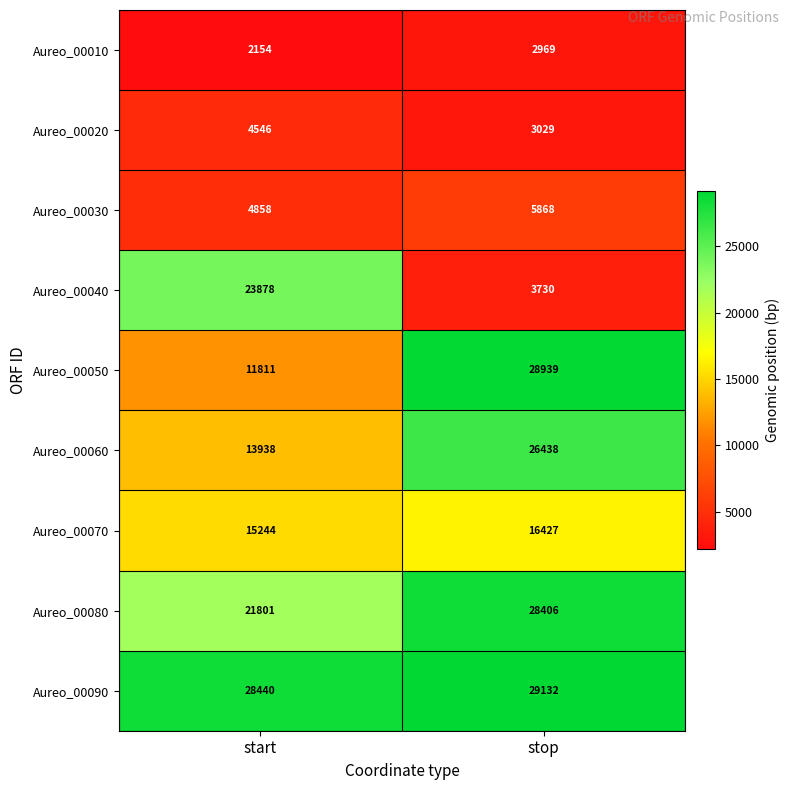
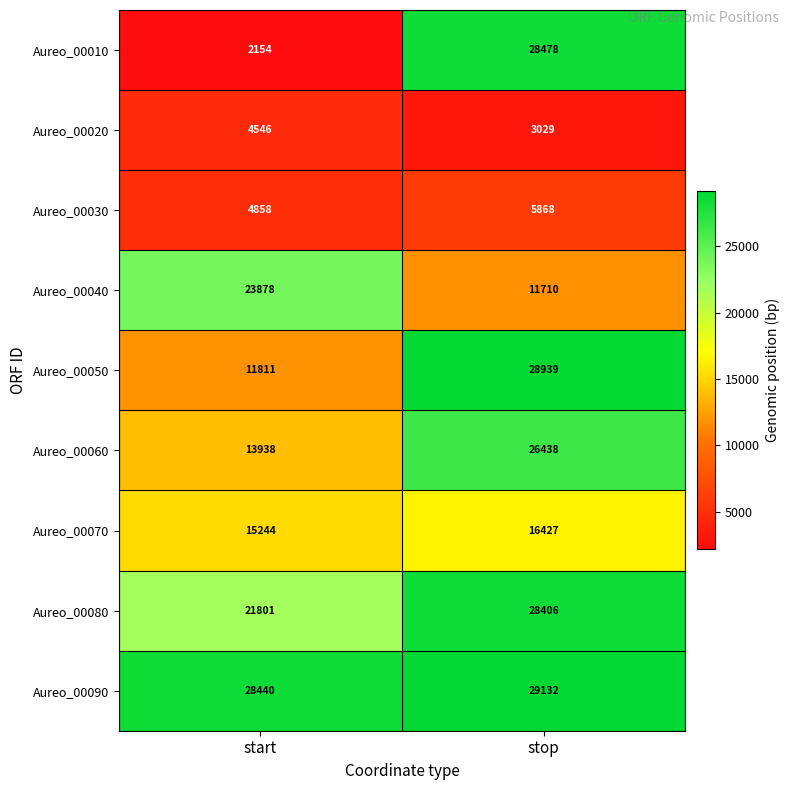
  {
    "Aureo_00010": {
      "start": 2154,
-     "stop": 2969
+     "stop": 28478
    },
    "Aureo_00020": {
      "start": 4546,
      "stop": 3029
    },
    "Aureo_00030": {
      "start": 4858,
      "stop": 5868
    },
    "Aureo_00040": {
      "start": 23878,
-     "stop": 3730
+     "stop": 11710
    },
    "Aureo_00050": {
      "start": 11811,
      "stop": 28939
    },
    "Aureo_00060": {
      "start": 13938,
      "stop": 26438
    },
    "Aureo_00070": {
      "start": 15244,
      "stop": 16427
    },
    "Aureo_00080": {
      "start": 21801,
      "stop": 28406
    },
    "Aureo_00090": {
      "start": 28440,
      "stop": 29132
    }
  }
